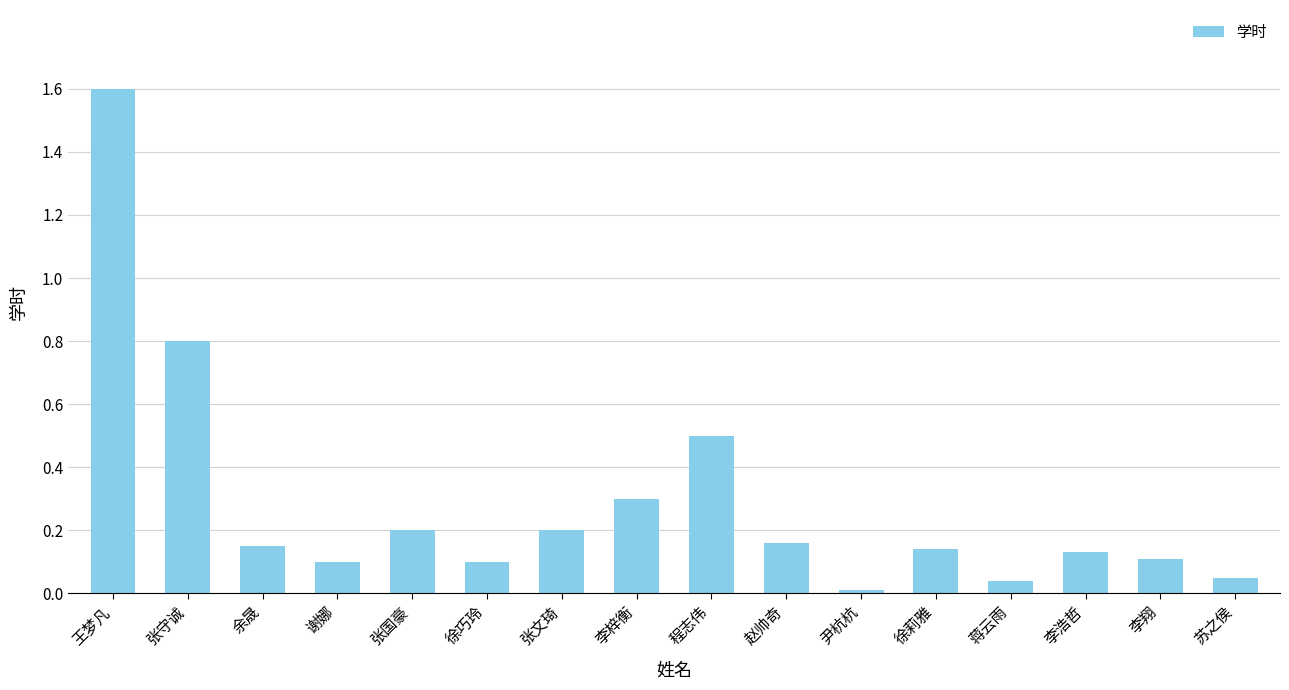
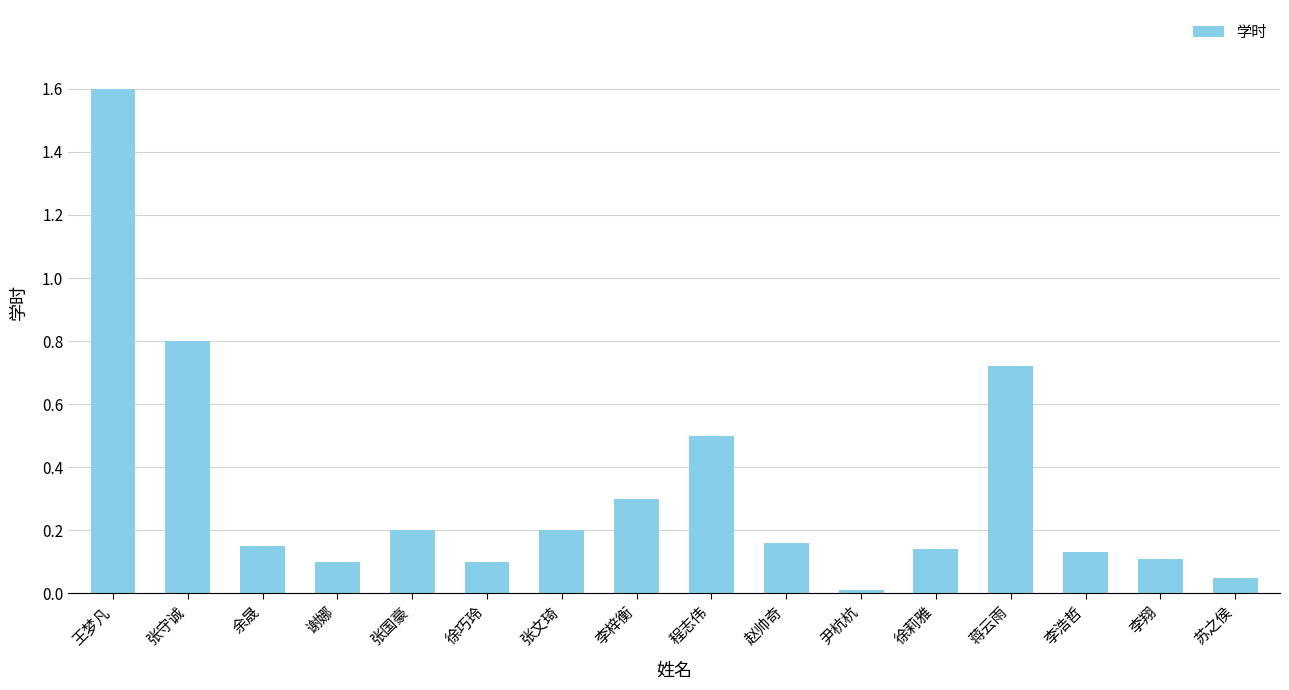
  {
    "王梦凡": 1.60,
    "张守诚": 0.80,
    "余晟": 0.15,
    "谢娜": 0.10,
    "张国豪": 0.20,
    "徐巧玲": 0.10,
    "张文琦": 0.20,
    "李梓衡": 0.30,
    "程志伟": 0.50,
    "赵帅奇": 0.16,
    "尹杭杭": 0.01,
    "徐莉雅": 0.14,
-   "蒋云雨": 0.04,
+   "蒋云雨": 0.72,
    "李浩哲": 0.13,
    "李翔": 0.11,
    "苏之侯": 0.05
  }
